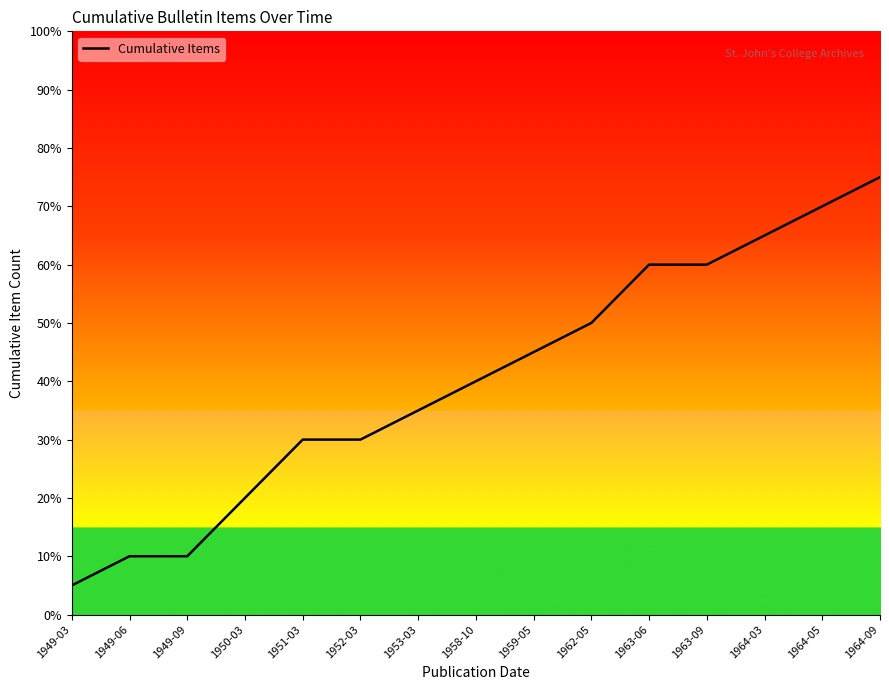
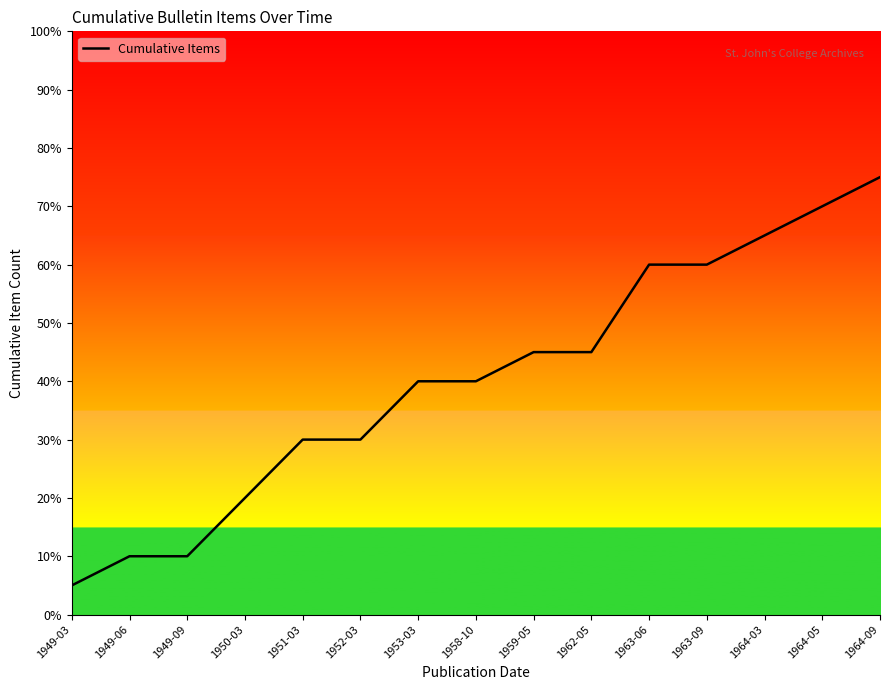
  {
    "1949-03": "5%",
    "1949-06": "10%",
    "1949-09": "10%",
    "1950-03": "20%",
    "1951-03": "30%",
    "1952-03": "30%",
-   "1953-03": "35%",
+   "1953-03": "40%",
    "1958-10": "40%",
    "1959-05": "45%",
-   "1962-05": "50%",
+   "1962-05": "45%",
    "1963-06": "60%",
    "1963-09": "60%",
    "1964-03": "65%",
    "1964-05": "70%",
    "1964-09": "75%"
  }
